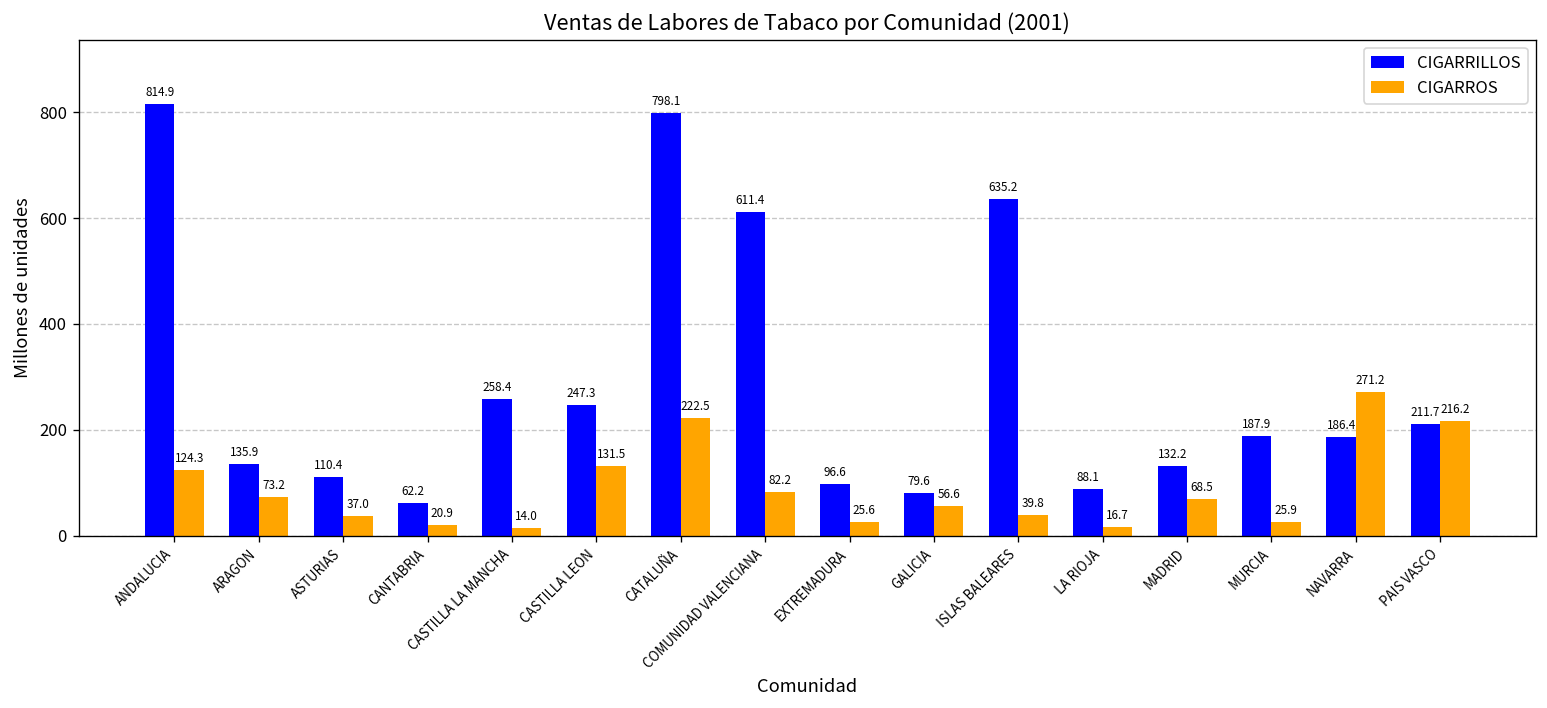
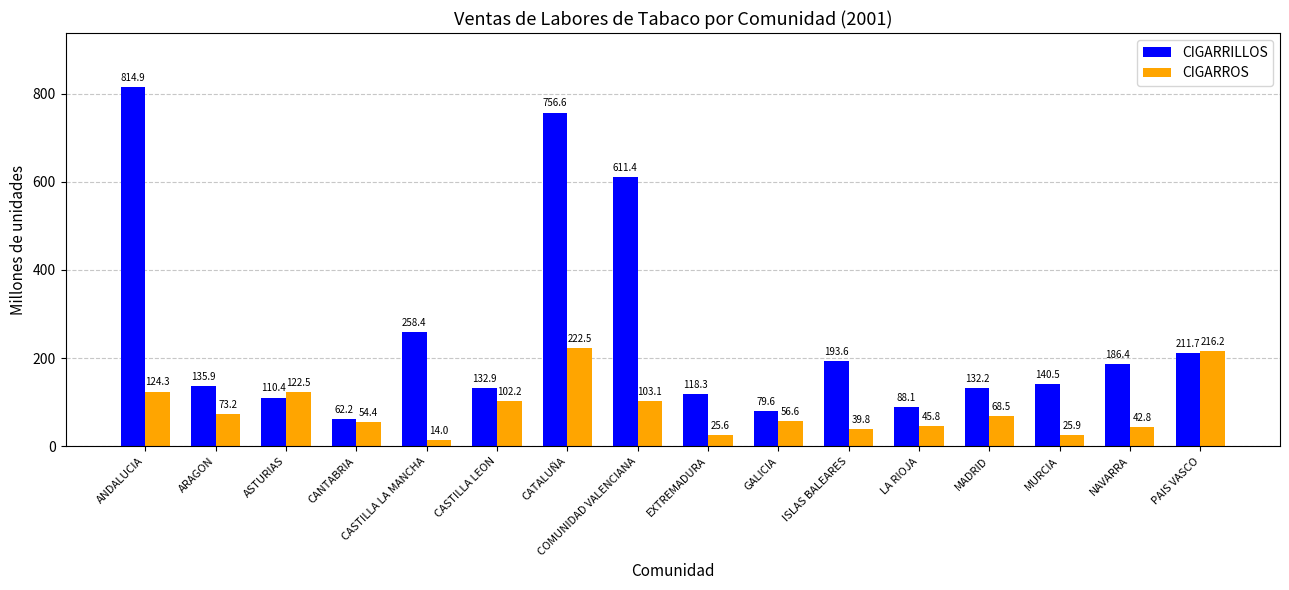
  {
    "CIGARRILLOS": {
      "ANDALUCIA": 814.9,
      "ARAGON": 135.9,
      "ASTURIAS": 110.4,
      "CANTABRIA": 62.2,
      "CASTILLA LA MANCHA": 258.4,
-     "CASTILLA LEON": 247.3,
-     "CATALUÑA": 798.1,
+     "CASTILLA LEON": 132.9,
+     "CATALUÑA": 756.6,
      "COMUNIDAD VALENCIANA": 611.4,
-     "EXTREMADURA": 96.6,
+     "EXTREMADURA": 118.3,
      "GALICIA": 79.6,
-     "ISLAS BALEARES": 635.2,
+     "ISLAS BALEARES": 193.6,
      "LA RIOJA": 88.1,
      "MADRID": 132.2,
-     "MURCIA": 187.9,
+     "MURCIA": 140.5,
      "NAVARRA": 186.4,
      "PAIS VASCO": 211.7
    },
    "CIGARROS": {
      "ANDALUCIA": 124.3,
      "ARAGON": 73.2,
-     "ASTURIAS": 37.0,
-     "CANTABRIA": 20.9,
+     "ASTURIAS": 122.5,
+     "CANTABRIA": 54.4,
      "CASTILLA LA MANCHA": 14.0,
-     "CASTILLA LEON": 131.5,
+     "CASTILLA LEON": 102.2,
      "CATALUÑA": 222.5,
-     "COMUNIDAD VALENCIANA": 82.2,
+     "COMUNIDAD VALENCIANA": 103.1,
      "EXTREMADURA": 25.6,
      "GALICIA": 56.6,
      "ISLAS BALEARES": 39.8,
-     "LA RIOJA": 16.7,
+     "LA RIOJA": 45.8,
      "MADRID": 68.5,
      "MURCIA": 25.9,
-     "NAVARRA": 271.2,
+     "NAVARRA": 42.8,
      "PAIS VASCO": 216.2
    }
  }
